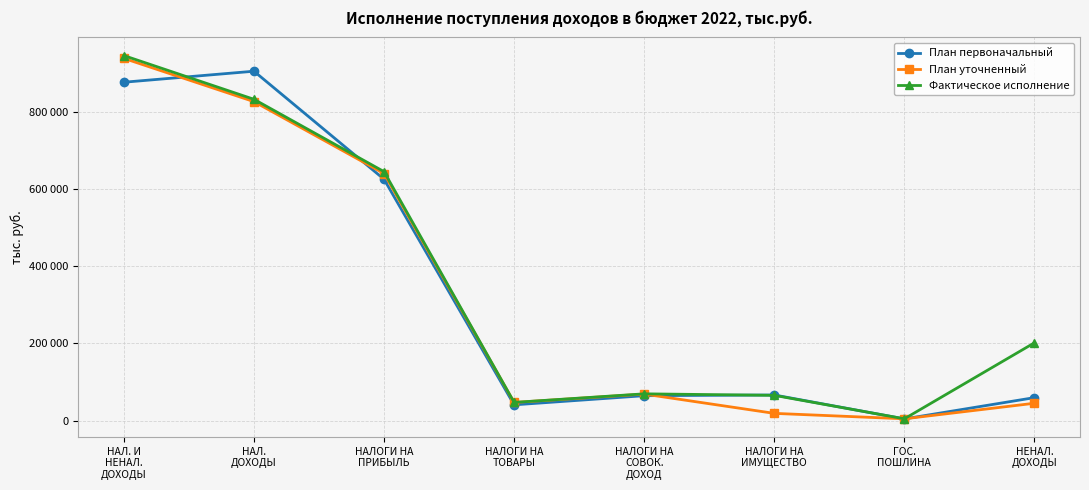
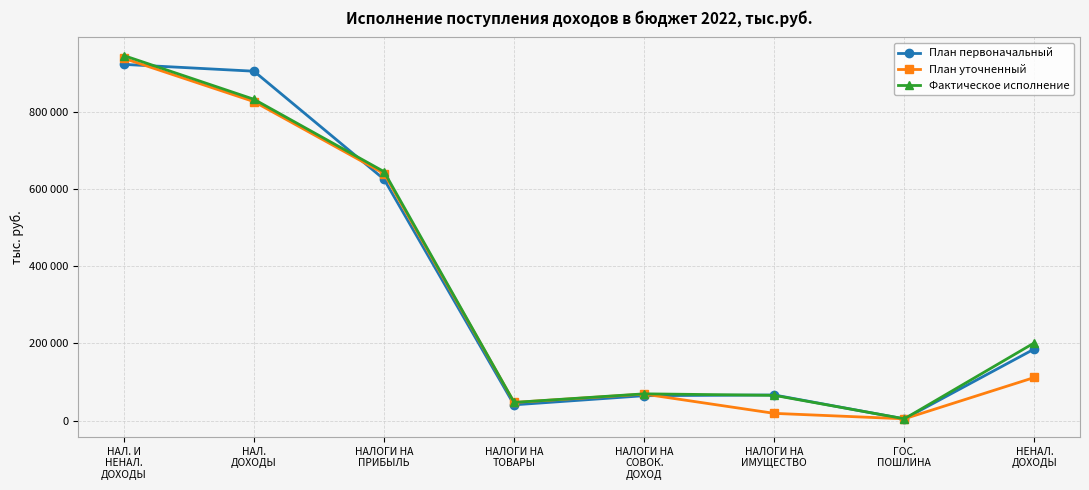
  {
    "План первоначальный": {
-     "НАЛ. И НЕНАЛ. ДОХОДЫ": 880000,
+     "НАЛ. И НЕНАЛ. ДОХОДЫ": 920000,
      "НАЛ. ДОХОДЫ": 900000,
      "НАЛОГИ НА ПРИБЫЛЬ": 620000,
-     "НЕНАЛ. ДОХОДЫ": 60000
+     "НЕНАЛ. ДОХОДЫ": 190000
    },
    "План уточненный": {
      "НАЛ. И НЕНАЛ. ДОХОДЫ": 940000,
      "НАЛОГИ НА ИМУЩЕСТВО": 20000,
-     "НЕНАЛ. ДОХОДЫ": 50000
+     "НЕНАЛ. ДОХОДЫ": 110000
    },
    "Фактическое исполнение": {
      "НАЛ. И НЕНАЛ. ДОХОДЫ": 940000,
      "НЕНАЛ. ДОХОДЫ": 200000
    }
  }
